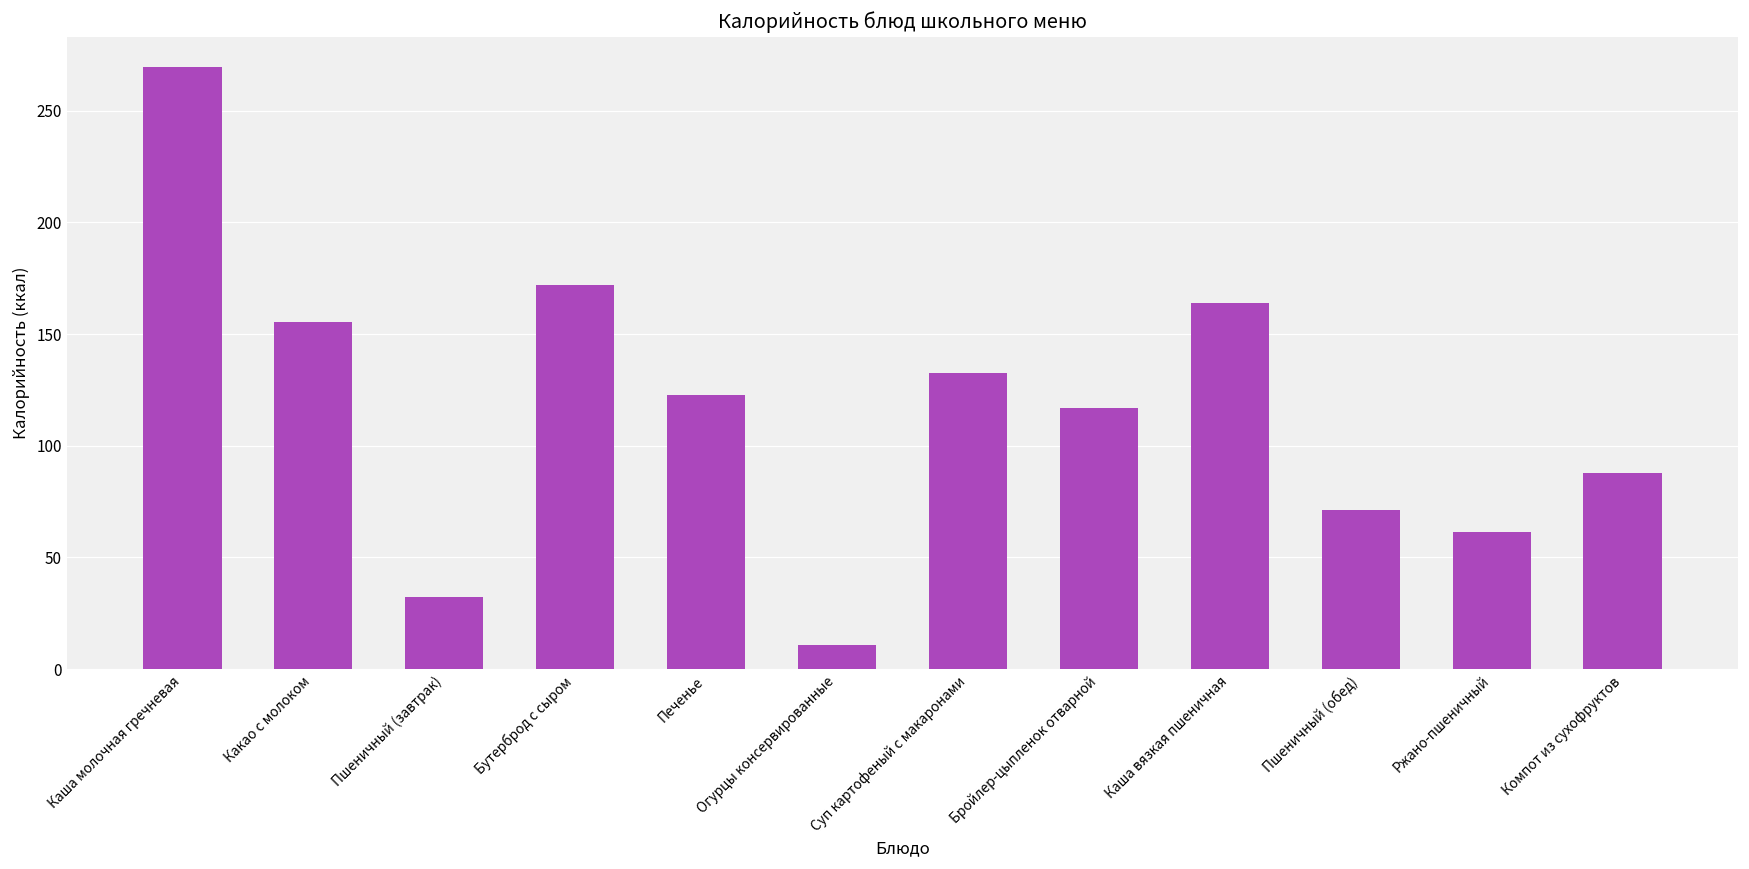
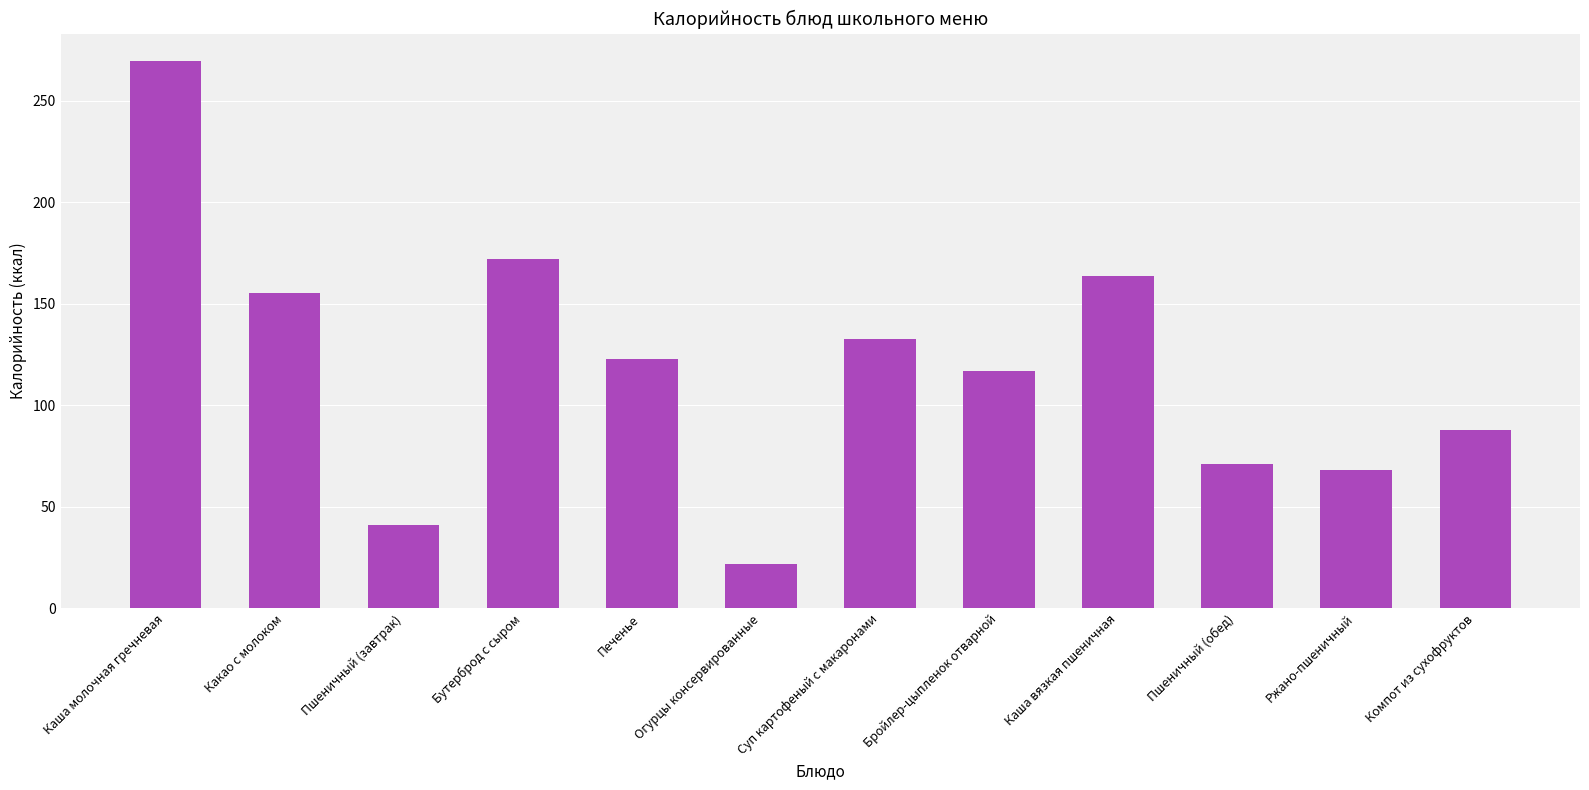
  {
    "Каша молочная гречневая": 270,
    "Какао с молоком": 155,
-   "Пшеничный (завтрак)": 32,
+   "Пшеничный (завтрак)": 41,
    "Бутерброд с сыром": 172,
    "Печенье": 123,
-   "Огурцы консервированные": 11,
+   "Огурцы консервированные": 22,
    "Суп картофеный с макаронами": 133,
    "Бройлер-цыпленок отварной": 117,
    "Каша вязкая пшеничная": 164,
    "Пшеничный (обед)": 71,
-   "Ржано-пшеничный": 61,
+   "Ржано-пшеничный": 68,
    "Компот из сухофруктов": 88
  }
